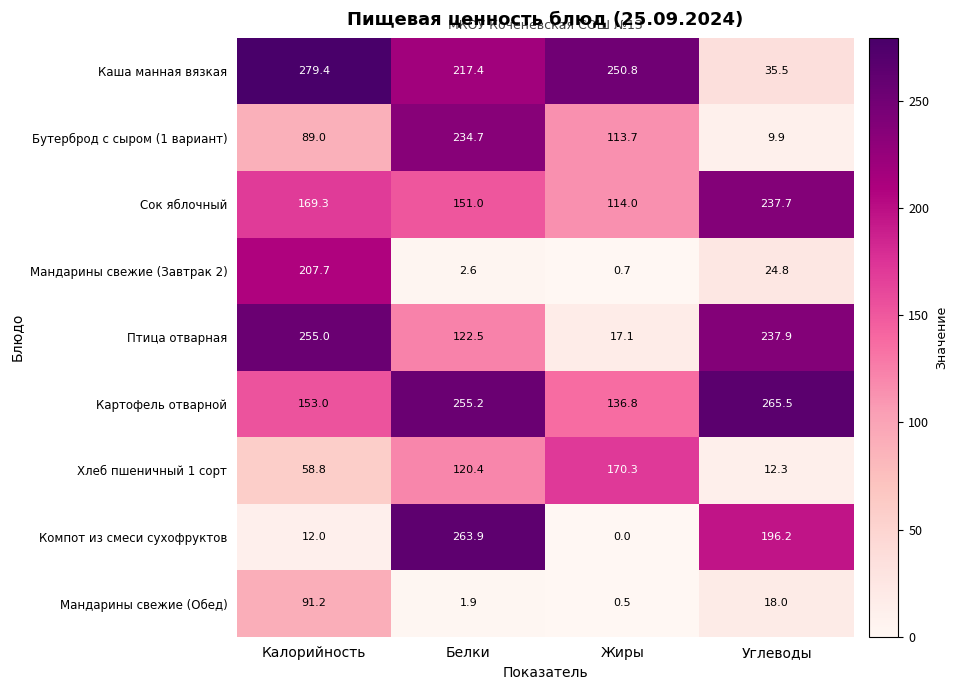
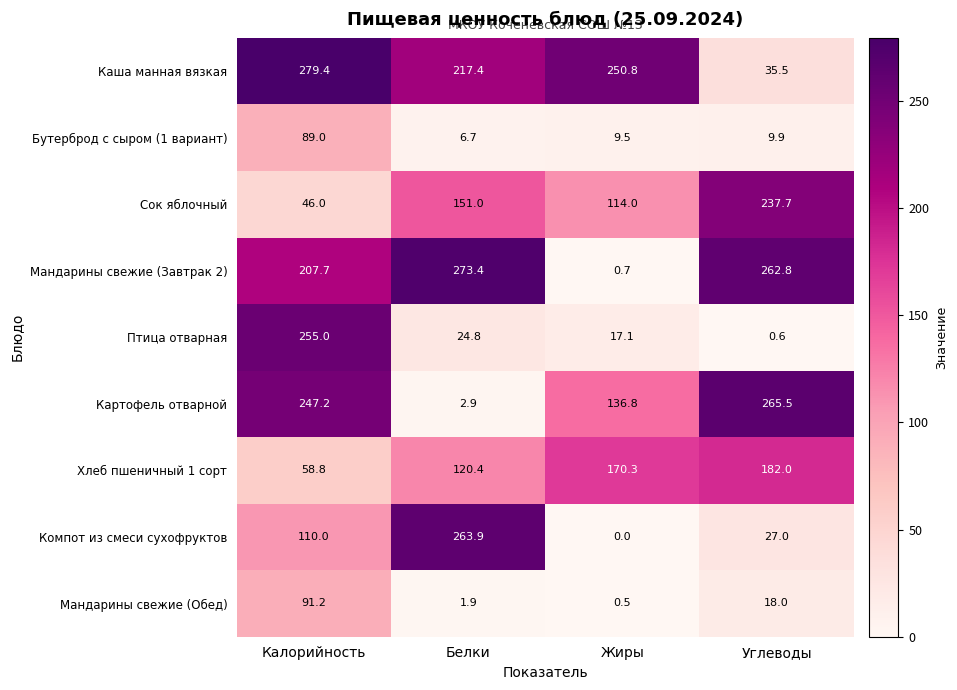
  {
    "Каша манная вязкая": {
      "Калорийность": 279.4,
      "Белки": 217.4,
      "Жиры": 250.8,
      "Углеводы": 35.5
    },
    "Бутерброд с сыром (1 вариант)": {
      "Калорийность": 89.0,
-     "Белки": 234.7,
-     "Жиры": 113.7,
+     "Белки": 6.7,
+     "Жиры": 9.5,
      "Углеводы": 9.9
    },
    "Сок яблочный": {
-     "Калорийность": 169.3,
+     "Калорийность": 46.0,
      "Белки": 151.0,
      "Жиры": 114.0,
      "Углеводы": 237.7
    },
    "Мандарины свежие (Завтрак 2)": {
      "Калорийность": 207.7,
-     "Белки": 2.6,
+     "Белки": 273.4,
      "Жиры": 0.7,
-     "Углеводы": 24.8
+     "Углеводы": 262.8
    },
    "Птица отварная": {
      "Калорийность": 255.0,
-     "Белки": 122.5,
+     "Белки": 24.8,
      "Жиры": 17.1,
-     "Углеводы": 237.9
+     "Углеводы": 0.6
    },
    "Картофель отварной": {
-     "Калорийность": 153.0,
-     "Белки": 255.2,
+     "Калорийность": 247.2,
+     "Белки": 2.9,
      "Жиры": 136.8,
      "Углеводы": 265.5
    },
    "Хлеб пшеничный 1 сорт": {
      "Калорийность": 58.8,
      "Белки": 120.4,
      "Жиры": 170.3,
-     "Углеводы": 12.3
+     "Углеводы": 182.0
    },
    "Компот из смеси сухофруктов": {
-     "Калорийность": 12.0,
+     "Калорийность": 110.0,
      "Белки": 263.9,
      "Жиры": 0.0,
-     "Углеводы": 196.2
+     "Углеводы": 27.0
    },
    "Мандарины свежие (Обед)": {
      "Калорийность": 91.2,
      "Белки": 1.9,
      "Жиры": 0.5,
      "Углеводы": 18.0
    }
  }
